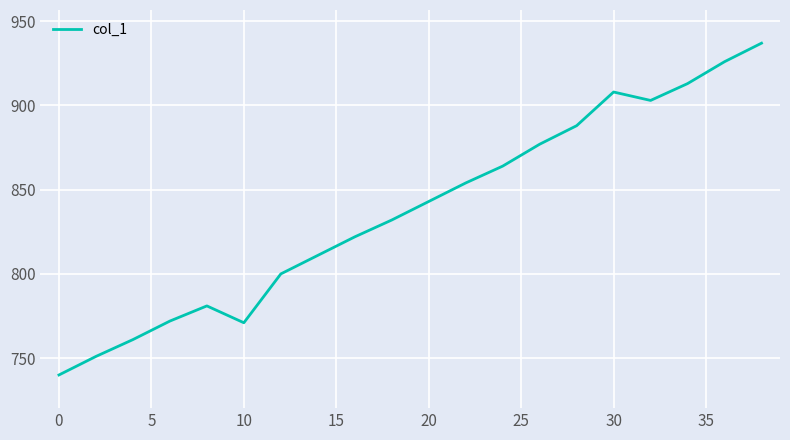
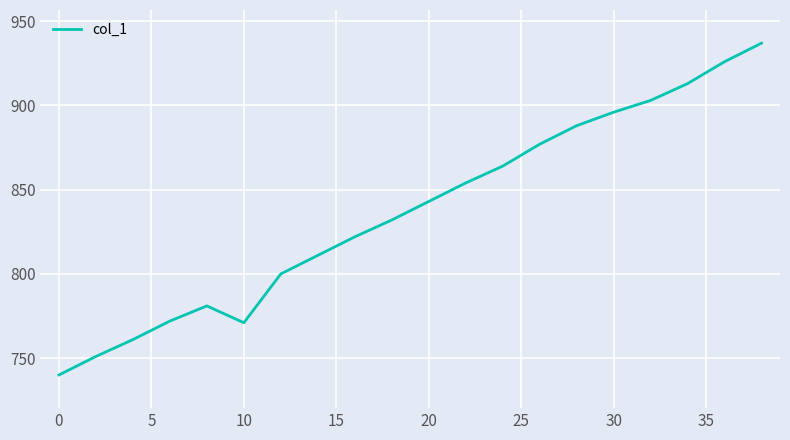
  {
    "0": 740,
    "10": 771,
    "20": 843,
-   "30": 908
+   "30": 896
  }
